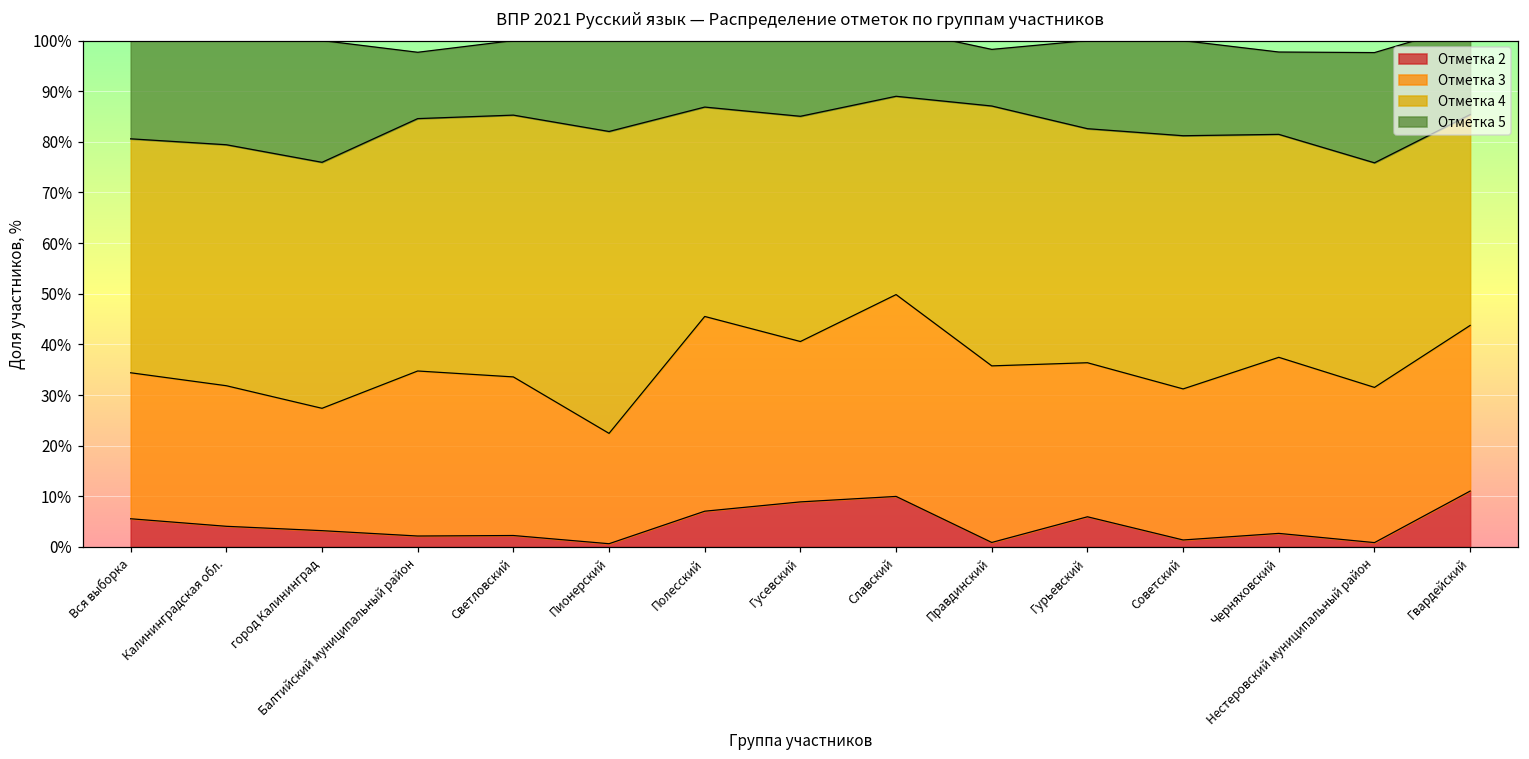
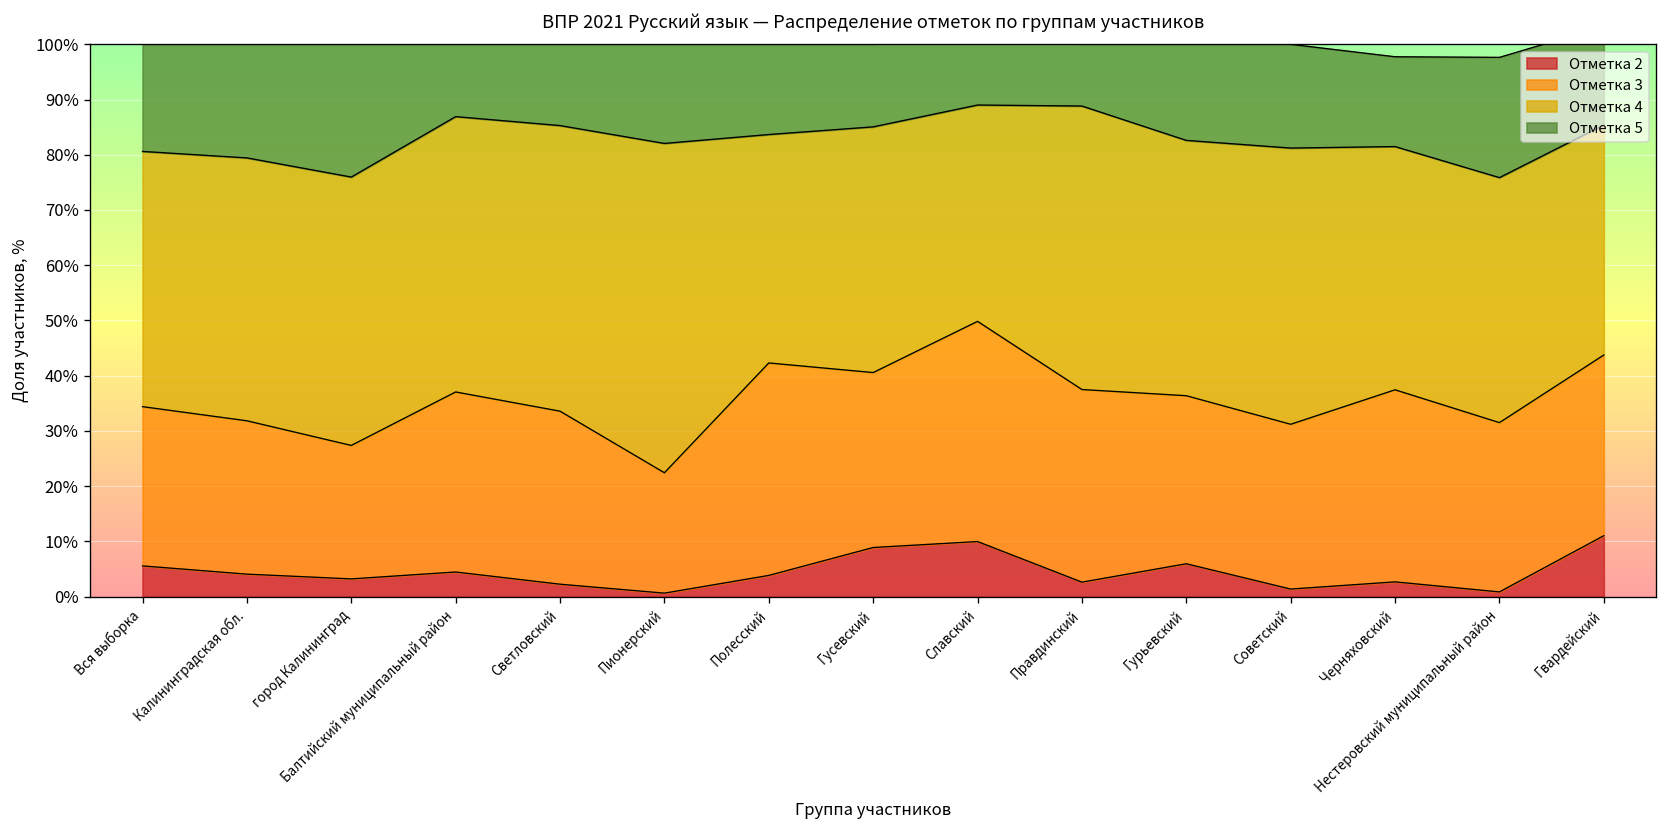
  {
    "Отметка 2": {
      "Вся выборка": "6%",
      "Калининградская обл.": "4%",
      "город Калининград": "3%",
-     "Балтийский муниципальный район": "2%",
+     "Балтийский муниципальный район": "4%",
      "Светловский": "2%",
      "Пионерский": "1%",
-     "Полесский": "7%",
+     "Полесский": "4%",
      "Гусевский": "9%",
      "Славский": "10%",
-     "Правдинский": "1%",
+     "Правдинский": "3%",
      "Гурьевский": "6%",
      "Советский": "1%",
      "Черняховский": "3%",
      "Нестеровский муниципальный район": "1%",
      "Гвардейский": "11%"
    },
    "Отметка 5": {
      "Вся выборка": "19%",
      "Калининградская обл.": "21%",
      "город Калининград": "24%",
      "Балтийский муниципальный район": "13%",
      "Светловский": "15%",
      "Пионерский": "18%",
      "Гусевский": "15%",
      "Правдинский": "11%",
      "Гурьевский": "17%",
      "Советский": "19%",
      "Черняховский": "16%",
      "Нестеровский муниципальный район": "22%"
    }
  }
